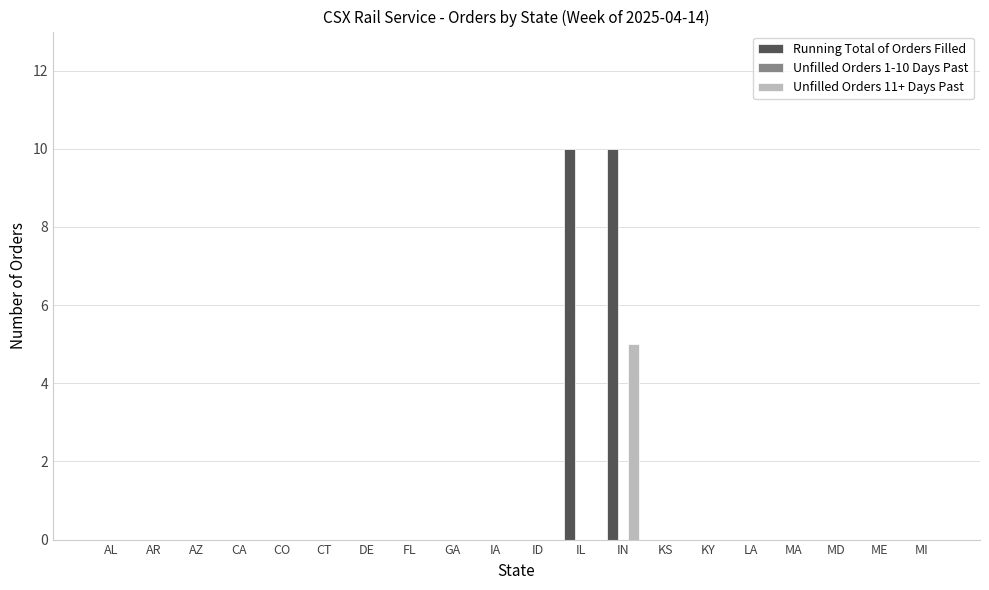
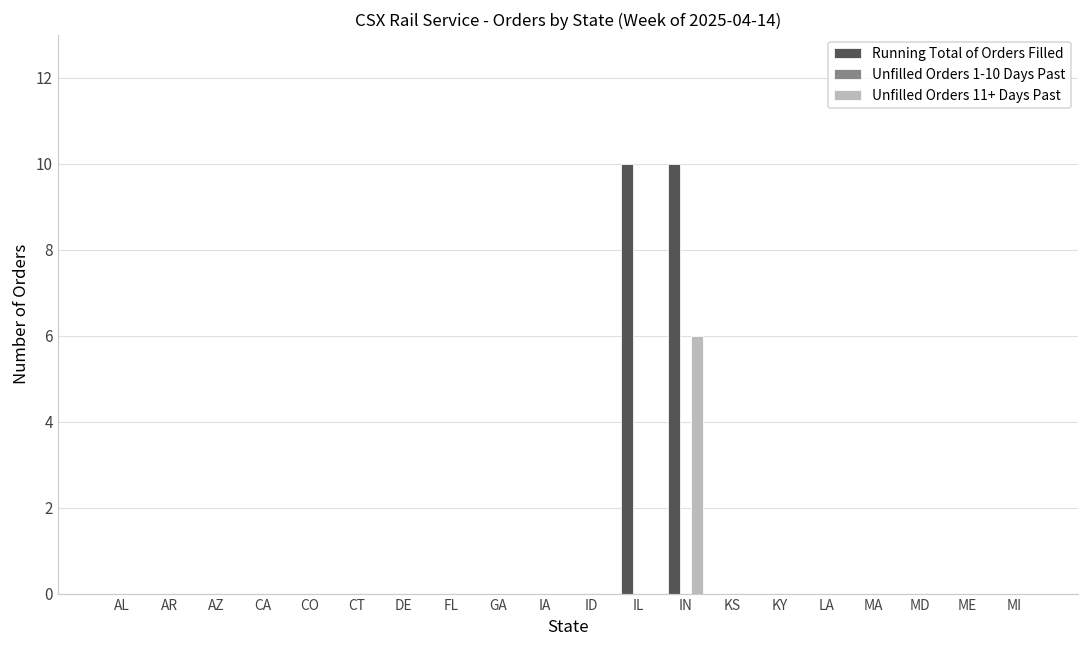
  {
    "Running Total of Orders Filled": {
      "AL": 0,
      "AR": 0,
      "AZ": 0,
      "CA": 0,
      "CO": 0,
      "CT": 0,
      "DE": 0,
      "FL": 0,
      "GA": 0,
      "IA": 0,
      "ID": 0,
      "IL": 10,
      "IN": 10,
      "KS": 0,
      "KY": 0,
      "LA": 0,
      "MA": 0,
      "MD": 0,
      "ME": 0,
      "MI": 0
    },
    "Unfilled Orders 1-10 Days Past": {
      "AL": 0,
      "AR": 0,
      "AZ": 0,
      "CA": 0,
      "CO": 0,
      "CT": 0,
      "DE": 0,
      "FL": 0,
      "GA": 0,
      "IA": 0,
      "ID": 0,
      "IL": 0,
      "IN": 0,
      "KS": 0,
      "KY": 0,
      "LA": 0,
      "MA": 0,
      "MD": 0,
      "ME": 0,
      "MI": 0
    },
    "Unfilled Orders 11+ Days Past": {
      "AL": 0,
      "AR": 0,
      "AZ": 0,
      "CA": 0,
      "CO": 0,
      "CT": 0,
      "DE": 0,
      "FL": 0,
      "GA": 0,
      "IA": 0,
      "ID": 0,
      "IL": 0,
-     "IN": 5,
+     "IN": 6,
      "KS": 0,
      "KY": 0,
      "LA": 0,
      "MA": 0,
      "MD": 0,
      "ME": 0,
      "MI": 0
    }
  }
